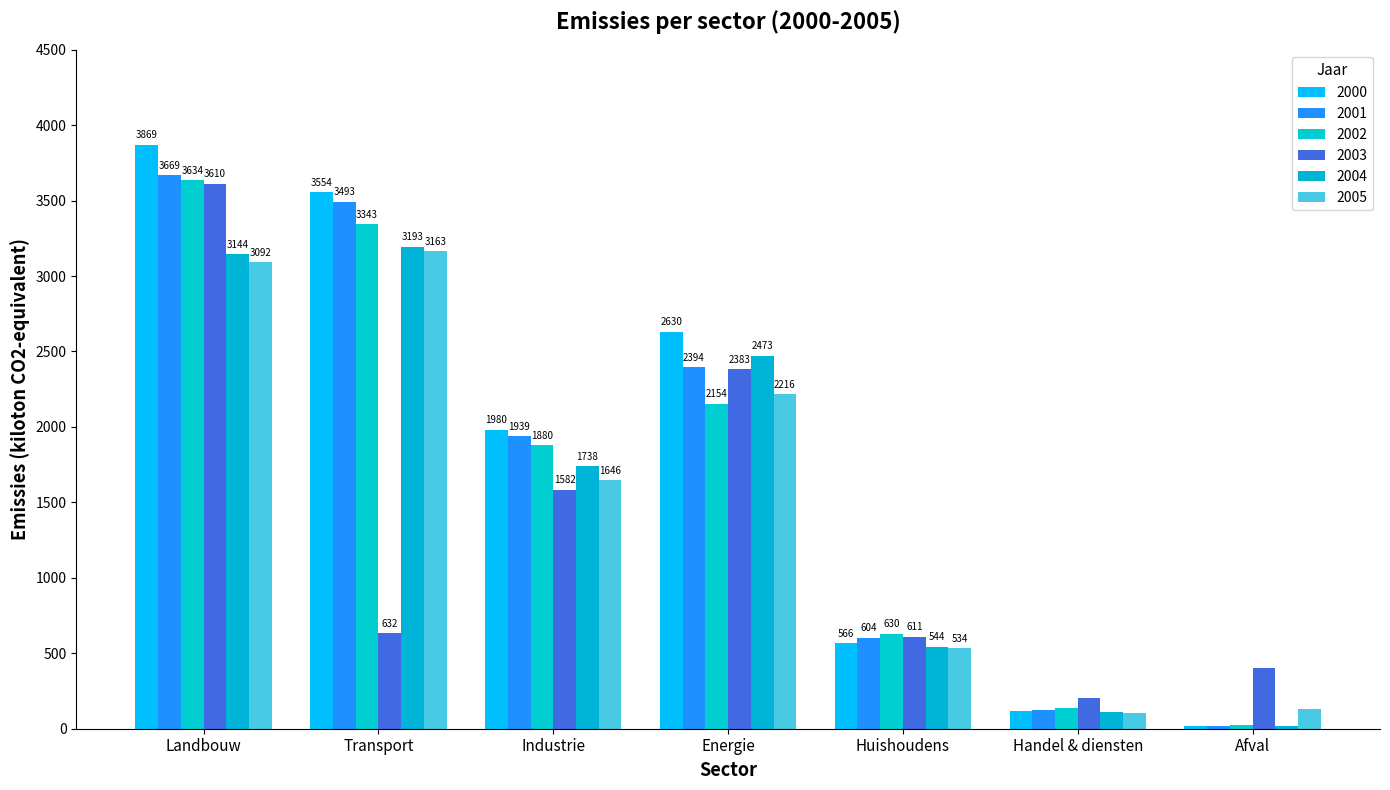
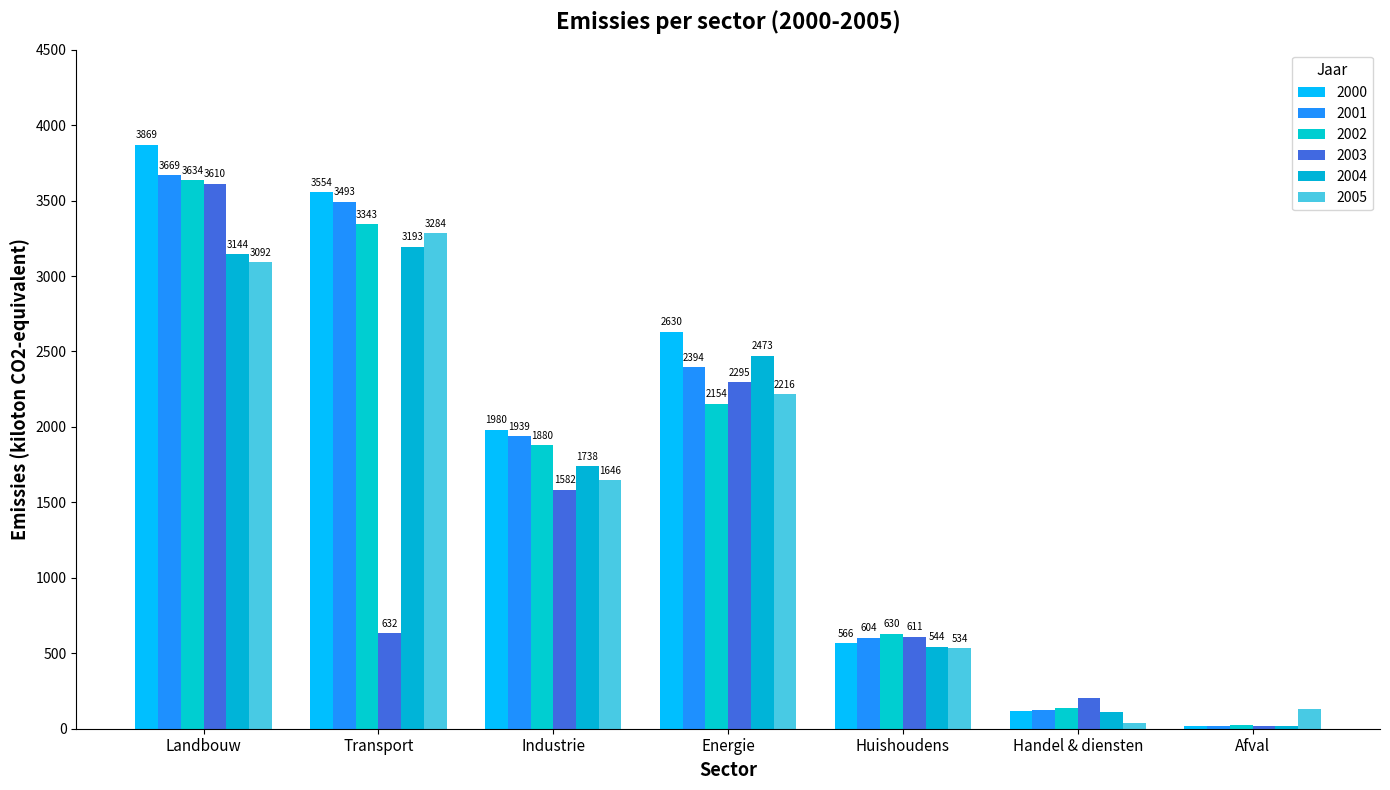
  {
    "2003": {
      "Landbouw": 3610,
      "Transport": 632,
      "Industrie": 1582,
-     "Energie": 2383,
+     "Energie": 2295,
      "Huishoudens": 611,
-     "Afval": 410
+     "Afval": 20
    },
    "2005": {
      "Landbouw": 3092,
-     "Transport": 3163,
+     "Transport": 3284,
      "Industrie": 1646,
      "Energie": 2216,
      "Huishoudens": 534,
-     "Handel & diensten": 100
+     "Handel & diensten": 40
    }
  }
